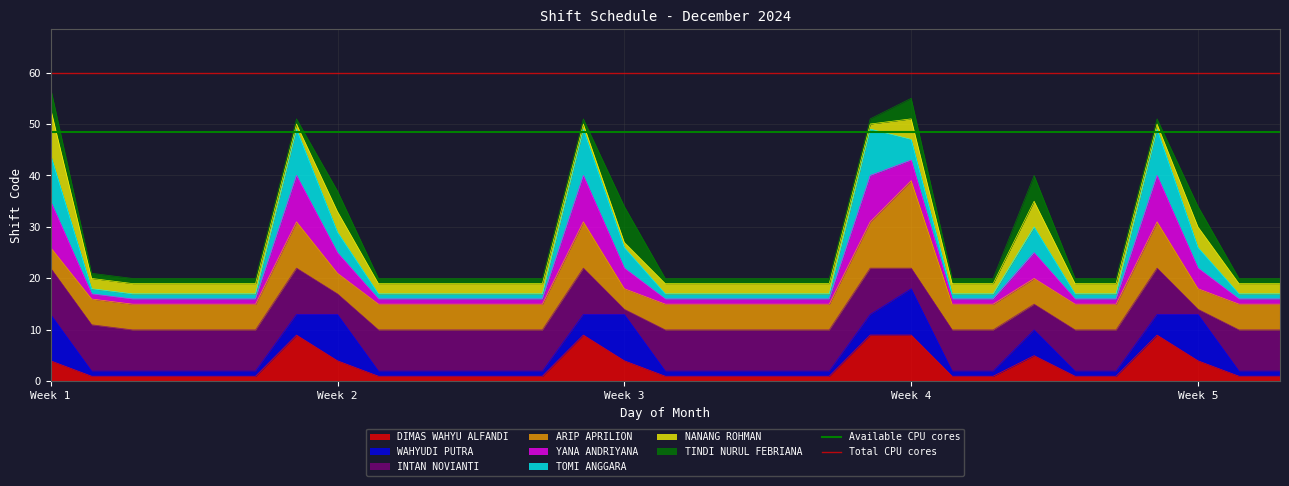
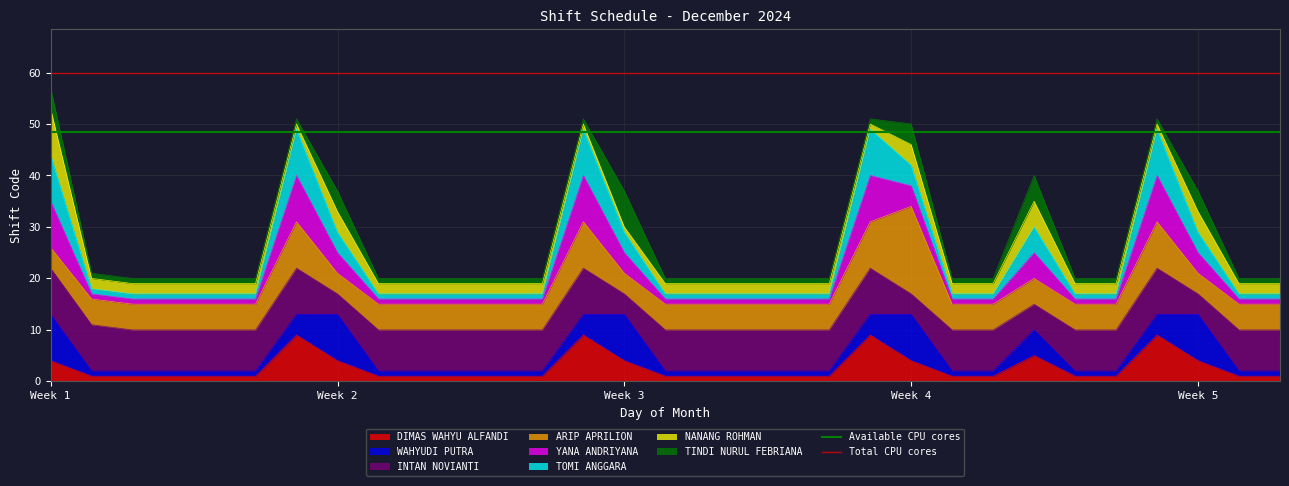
  {
    "DIMAS WAHYU ALFANDI": {
      "Week 1": 4,
      "Week 2": 4,
      "Week 3": 4,
-     "Week 4": 9,
+     "Week 4": 4,
      "Week 5": 4
    },
    "WAHYUDI PUTRA": {
      "Week 1": 9,
      "Week 2": 9,
      "Week 3": 9,
      "Week 4": 9,
      "Week 5": 9
    },
    "INTAN NOVIANTI": {
      "Week 1": 9,
      "Week 2": 4,
-     "Week 3": 1,
+     "Week 3": 4,
      "Week 4": 4,
-     "Week 5": 1
+     "Week 5": 4
    },
    "ARIP APRILION": {
      "Week 1": 4,
      "Week 2": 4,
      "Week 3": 4,
      "Week 4": 17,
      "Week 5": 4
    },
    "YANA ANDRIYANA": {
      "Week 1": 9,
      "Week 2": 4,
      "Week 3": 4,
      "Week 4": 4,
      "Week 5": 4
    },
    "TOMI ANGGARA": {
      "Week 1": 9,
      "Week 2": 4,
      "Week 3": 4,
      "Week 4": 4,
      "Week 5": 4
    },
    "NANANG ROHMAN": {
      "Week 1": 9,
      "Week 2": 4,
      "Week 3": 1,
      "Week 4": 4,
      "Week 5": 4
    },
    "TINDI NURUL FEBRIANA": {
      "Week 1": 4,
      "Week 2": 4,
      "Week 3": 7,
      "Week 4": 4,
      "Week 5": 4
    }
  }
